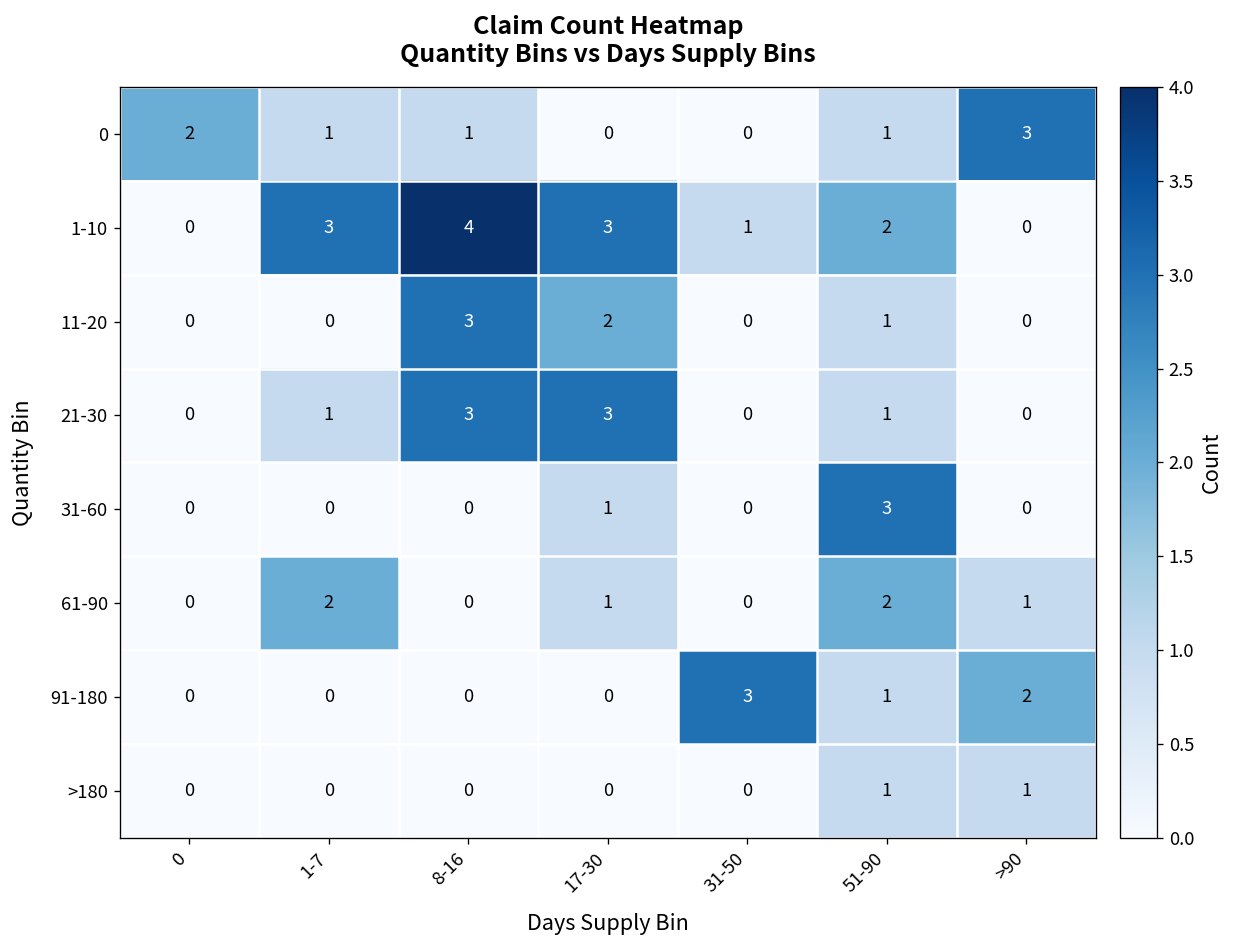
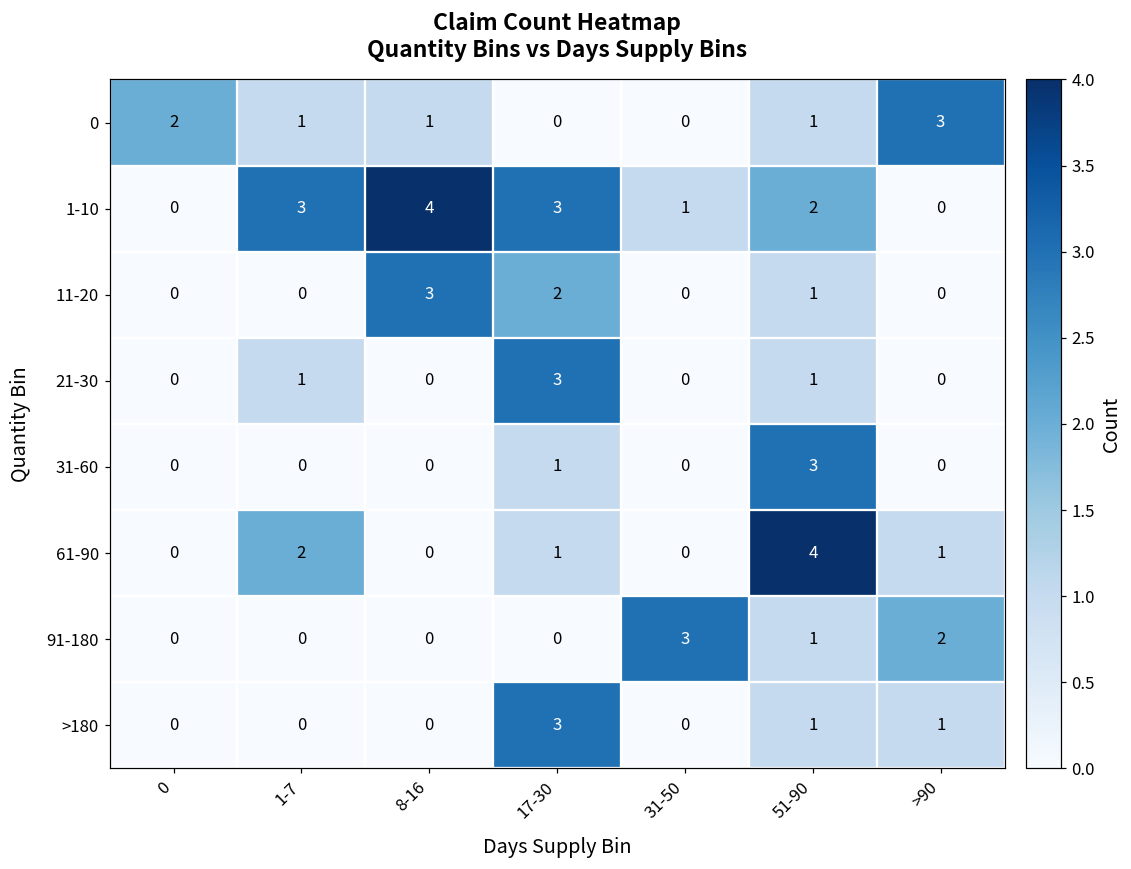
  {
    "0": {
      "0": 2,
      "1-7": 1,
      "8-16": 1,
      "17-30": 0,
      "31-50": 0,
      "51-90": 1,
      ">90": 3
    },
    "1-10": {
      "0": 0,
      "1-7": 3,
      "8-16": 4,
      "17-30": 3,
      "31-50": 1,
      "51-90": 2,
      ">90": 0
    },
    "11-20": {
      "0": 0,
      "1-7": 0,
      "8-16": 3,
      "17-30": 2,
      "31-50": 0,
      "51-90": 1,
      ">90": 0
    },
    "21-30": {
      "0": 0,
      "1-7": 1,
-     "8-16": 3,
+     "8-16": 0,
      "17-30": 3,
      "31-50": 0,
      "51-90": 1,
      ">90": 0
    },
    "31-60": {
      "0": 0,
      "1-7": 0,
      "8-16": 0,
      "17-30": 1,
      "31-50": 0,
      "51-90": 3,
      ">90": 0
    },
    "61-90": {
      "0": 0,
      "1-7": 2,
      "8-16": 0,
      "17-30": 1,
      "31-50": 0,
-     "51-90": 2,
+     "51-90": 4,
      ">90": 1
    },
    "91-180": {
      "0": 0,
      "1-7": 0,
      "8-16": 0,
      "17-30": 0,
      "31-50": 3,
      "51-90": 1,
      ">90": 2
    },
    ">180": {
      "0": 0,
      "1-7": 0,
      "8-16": 0,
-     "17-30": 0,
+     "17-30": 3,
      "31-50": 0,
      "51-90": 1,
      ">90": 1
    }
  }
